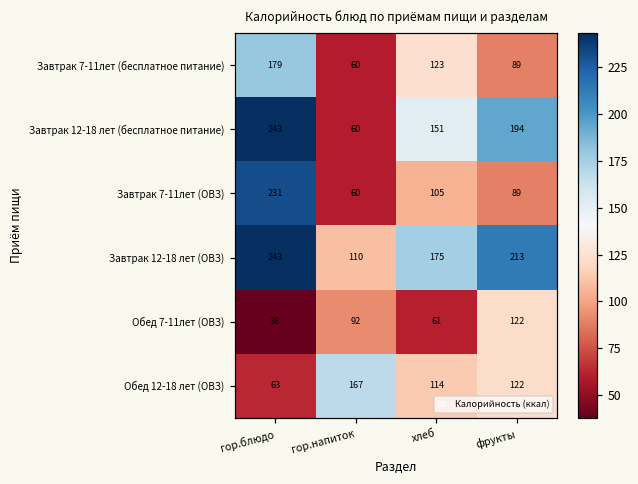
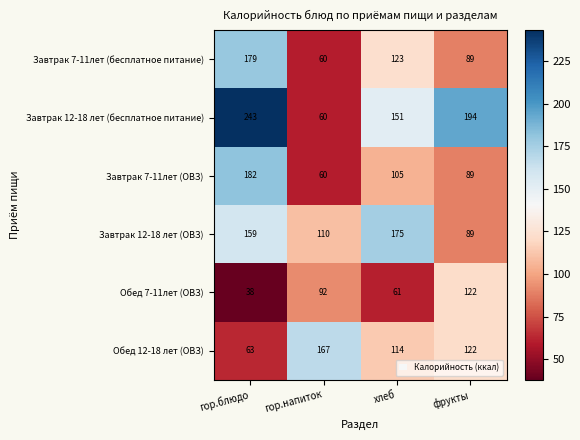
  {
    "Завтрак 7-11лет (бесплатное питание)": {
      "гор.блюдо": 179,
      "гор.напиток": 60,
      "хлеб": 123,
      "фрукты": 89
    },
    "Завтрак 12-18 лет (бесплатное питание)": {
      "гор.блюдо": 243,
      "гор.напиток": 60,
      "хлеб": 151,
      "фрукты": 194
    },
    "Завтрак 7-11лет (ОВЗ)": {
-     "гор.блюдо": 231,
+     "гор.блюдо": 182,
      "гор.напиток": 60,
      "хлеб": 105,
      "фрукты": 89
    },
    "Завтрак 12-18 лет (ОВЗ)": {
-     "гор.блюдо": 243,
+     "гор.блюдо": 159,
      "гор.напиток": 110,
      "хлеб": 175,
-     "фрукты": 213
+     "фрукты": 89
    },
    "Обед 7-11лет (ОВЗ)": {
      "гор.блюдо": 38,
      "гор.напиток": 92,
      "хлеб": 61,
      "фрукты": 122
    },
    "Обед 12-18 лет (ОВЗ)": {
      "гор.блюдо": 63,
      "гор.напиток": 167,
      "хлеб": 114,
      "фрукты": 122
    }
  }
